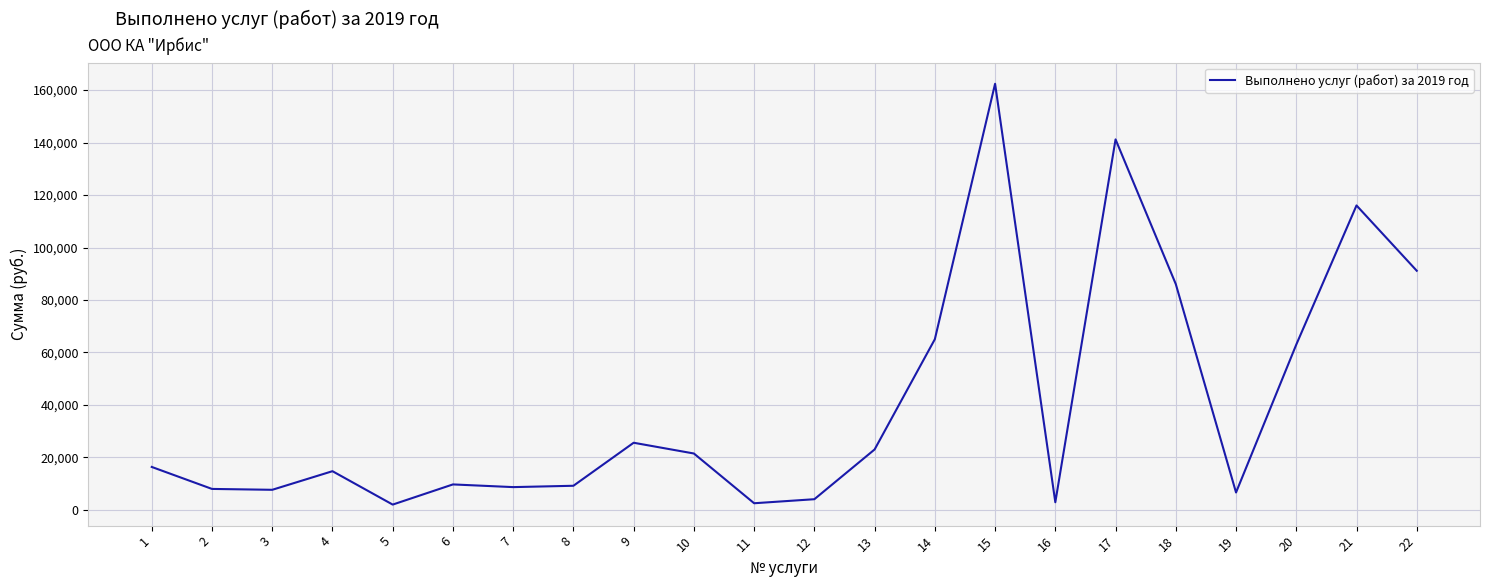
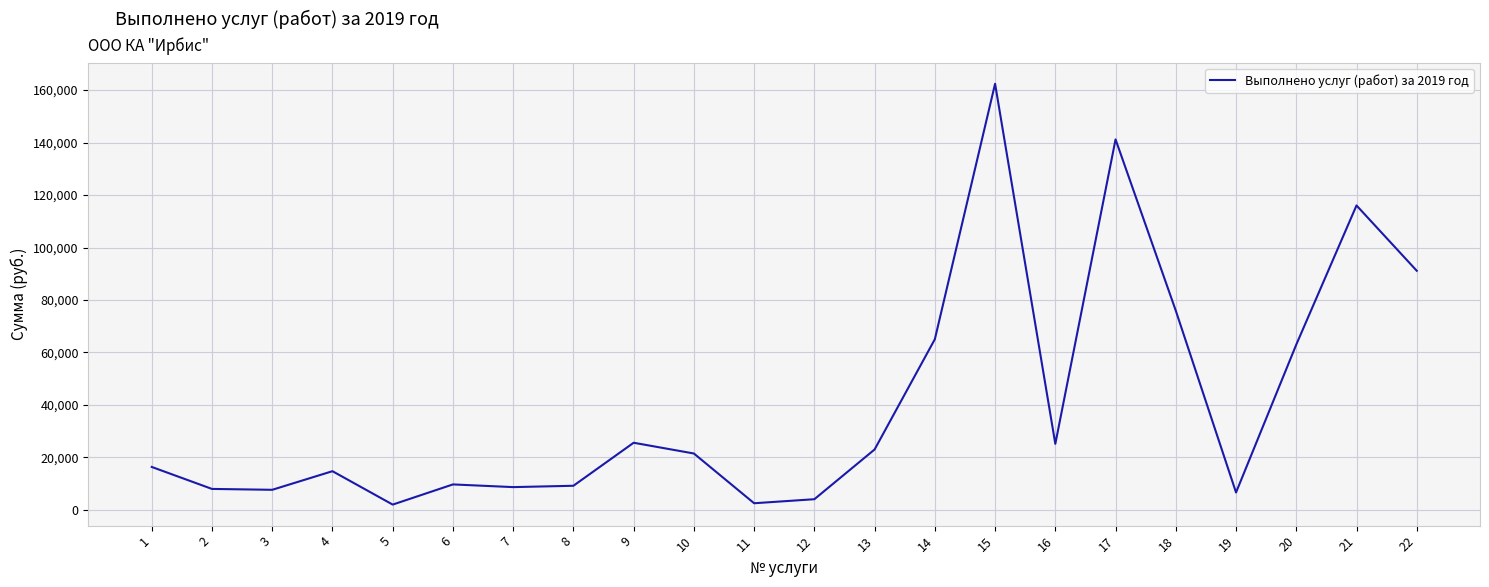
  {
    "1": "16,000",
    "2": "8,000",
    "3": "8,000",
    "4": "15,000",
    "5": "2,000",
    "6": "10,000",
    "7": "9,000",
    "8": "9,000",
    "9": "26,000",
    "10": "22,000",
    "11": "3,000",
    "12": "4,000",
    "13": "23,000",
    "14": "65,000",
    "15": "162,000",
-   "16": "3,000",
+   "16": "25,000",
    "17": "141,000",
-   "18": "86,000",
+   "18": "76,000",
    "19": "7,000",
    "20": "63,000",
    "21": "116,000",
    "22": "91,000"
  }
